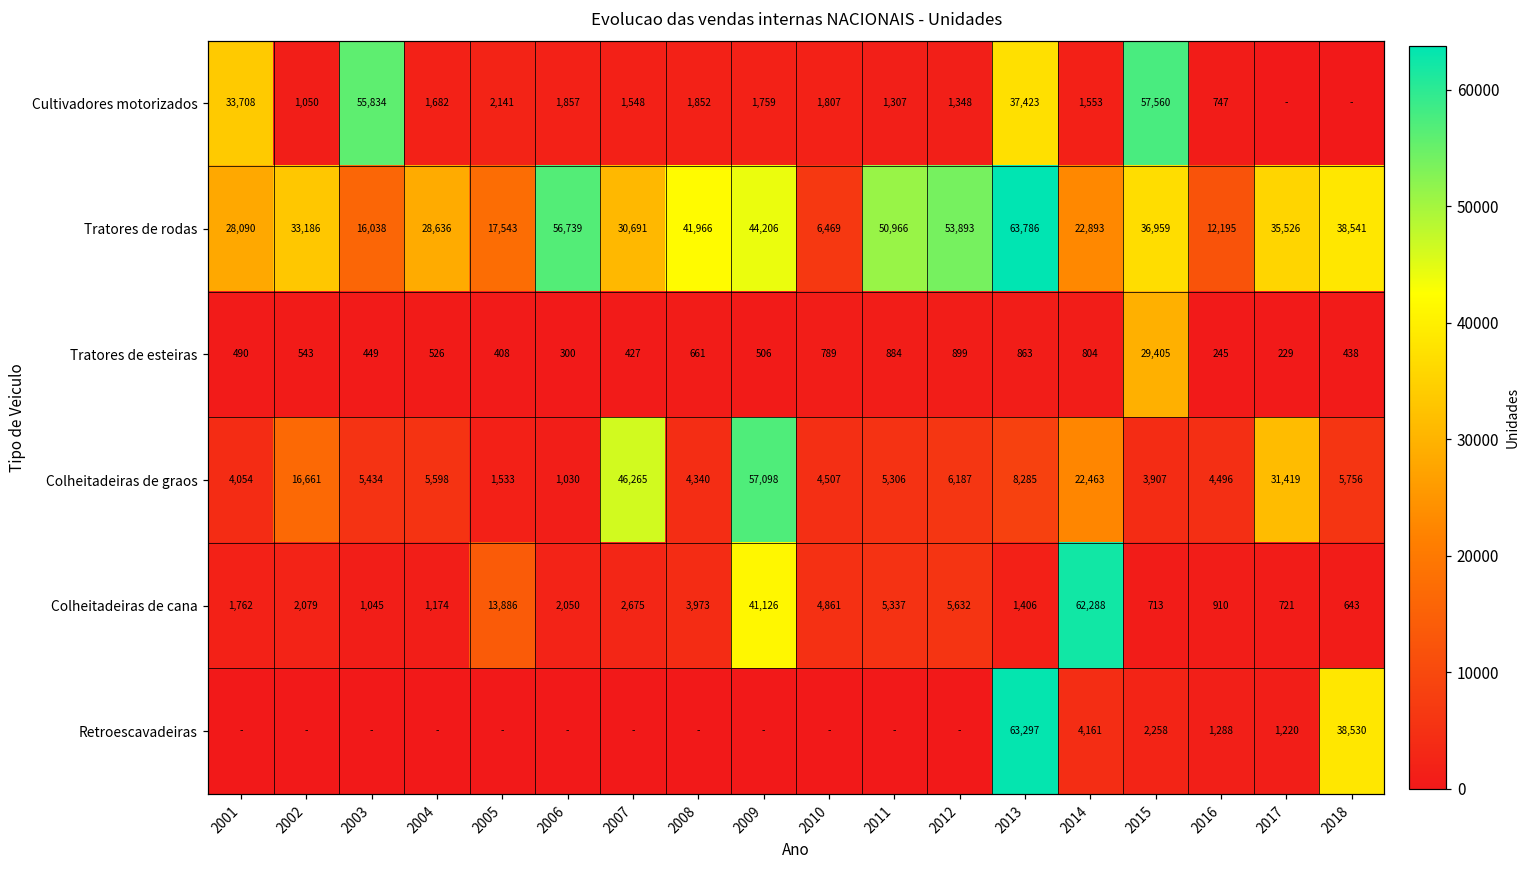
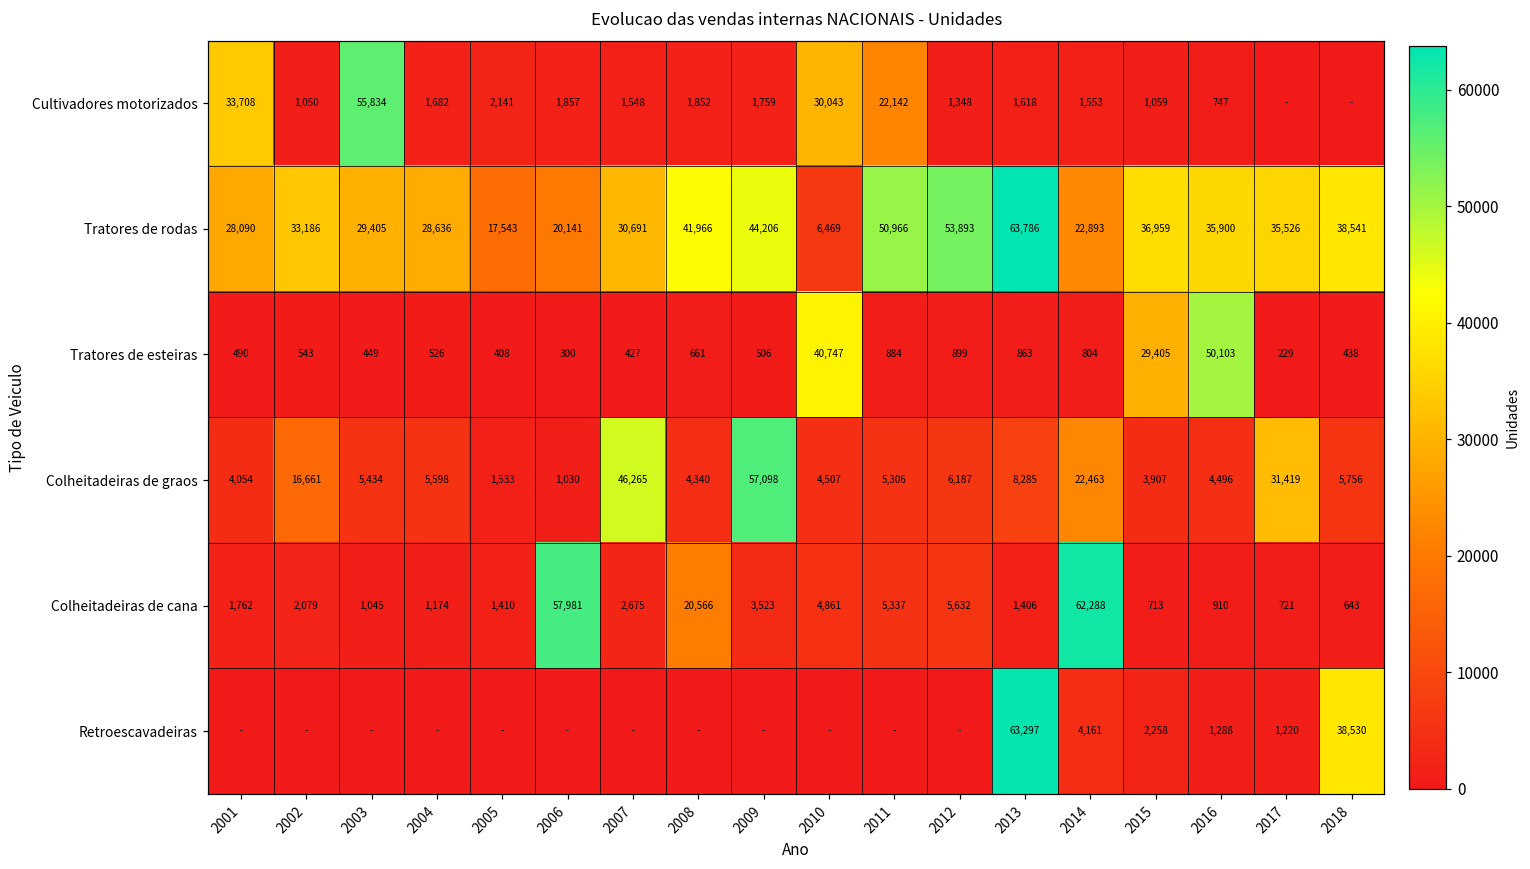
  {
    "Cultivadores motorizados": {
      "2001": "33,708",
      "2002": "1,050",
      "2003": "55,834",
      "2004": "1,682",
      "2005": "2,141",
      "2006": "1,857",
      "2007": "1,548",
      "2008": "1,852",
      "2009": "1,759",
-     "2010": "1,807",
-     "2011": "1,307",
+     "2010": "30,043",
+     "2011": "22,142",
      "2012": "1,348",
-     "2013": "37,423",
+     "2013": "1,618",
      "2014": "1,553",
-     "2015": "57,560",
+     "2015": "1,059",
      "2016": "747"
    },
    "Tratores de rodas": {
      "2001": "28,090",
      "2002": "33,186",
-     "2003": "16,038",
+     "2003": "29,405",
      "2004": "28,636",
      "2005": "17,543",
-     "2006": "56,739",
+     "2006": "20,141",
      "2007": "30,691",
      "2008": "41,966",
      "2009": "44,206",
      "2010": "6,469",
      "2011": "50,966",
      "2012": "53,893",
      "2013": "63,786",
      "2014": "22,893",
      "2015": "36,959",
-     "2016": "12,195",
+     "2016": "35,900",
      "2017": "35,526",
      "2018": "38,541"
    },
    "Tratores de esteiras": {
      "2001": "490",
      "2002": "543",
      "2003": "449",
      "2004": "526",
      "2005": "408",
      "2006": "300",
      "2007": "427",
      "2008": "661",
      "2009": "506",
-     "2010": "789",
+     "2010": "40,747",
      "2011": "884",
      "2012": "899",
      "2013": "863",
      "2014": "804",
      "2015": "29,405",
-     "2016": "245",
+     "2016": "50,103",
      "2017": "229",
      "2018": "438"
    },
    "Colheitadeiras de graos": {
      "2001": "4,054",
      "2002": "16,661",
      "2003": "5,434",
      "2004": "5,598",
      "2005": "1,533",
      "2006": "1,030",
      "2007": "46,265",
      "2008": "4,340",
      "2009": "57,098",
      "2010": "4,507",
      "2011": "5,306",
      "2012": "6,187",
      "2013": "8,285",
      "2014": "22,463",
      "2015": "3,907",
      "2016": "4,496",
      "2017": "31,419",
      "2018": "5,756"
    },
    "Colheitadeiras de cana": {
      "2001": "1,762",
      "2002": "2,079",
      "2003": "1,045",
      "2004": "1,174",
-     "2005": "13,886",
-     "2006": "2,050",
+     "2005": "1,410",
+     "2006": "57,981",
      "2007": "2,675",
-     "2008": "3,973",
-     "2009": "41,126",
+     "2008": "20,566",
+     "2009": "3,523",
      "2010": "4,861",
      "2011": "5,337",
      "2012": "5,632",
      "2013": "1,406",
      "2014": "62,288",
      "2015": "713",
      "2016": "910",
      "2017": "721",
      "2018": "643"
    },
    "Retroescavadeiras": {
      "2013": "63,297",
      "2014": "4,161",
      "2015": "2,258",
      "2016": "1,288",
      "2017": "1,220",
      "2018": "38,530"
    }
  }
